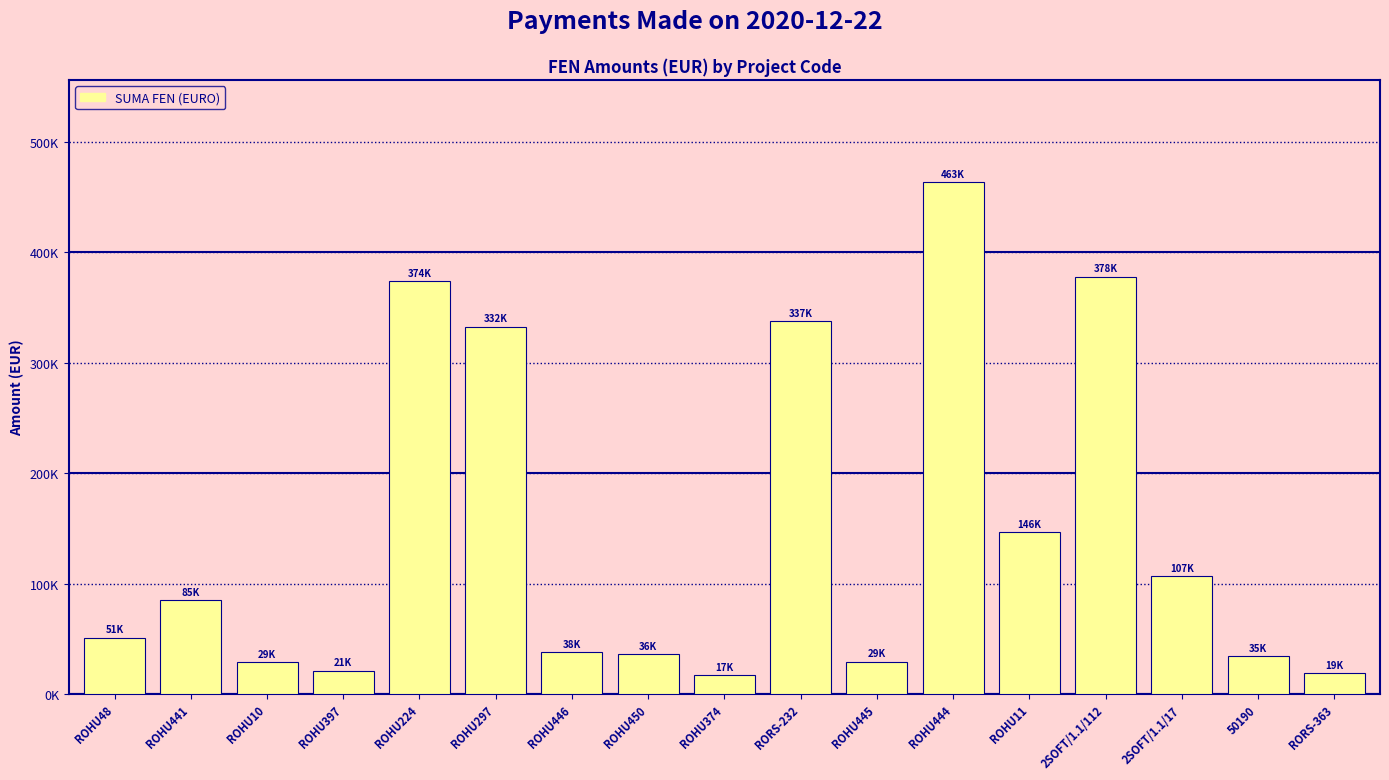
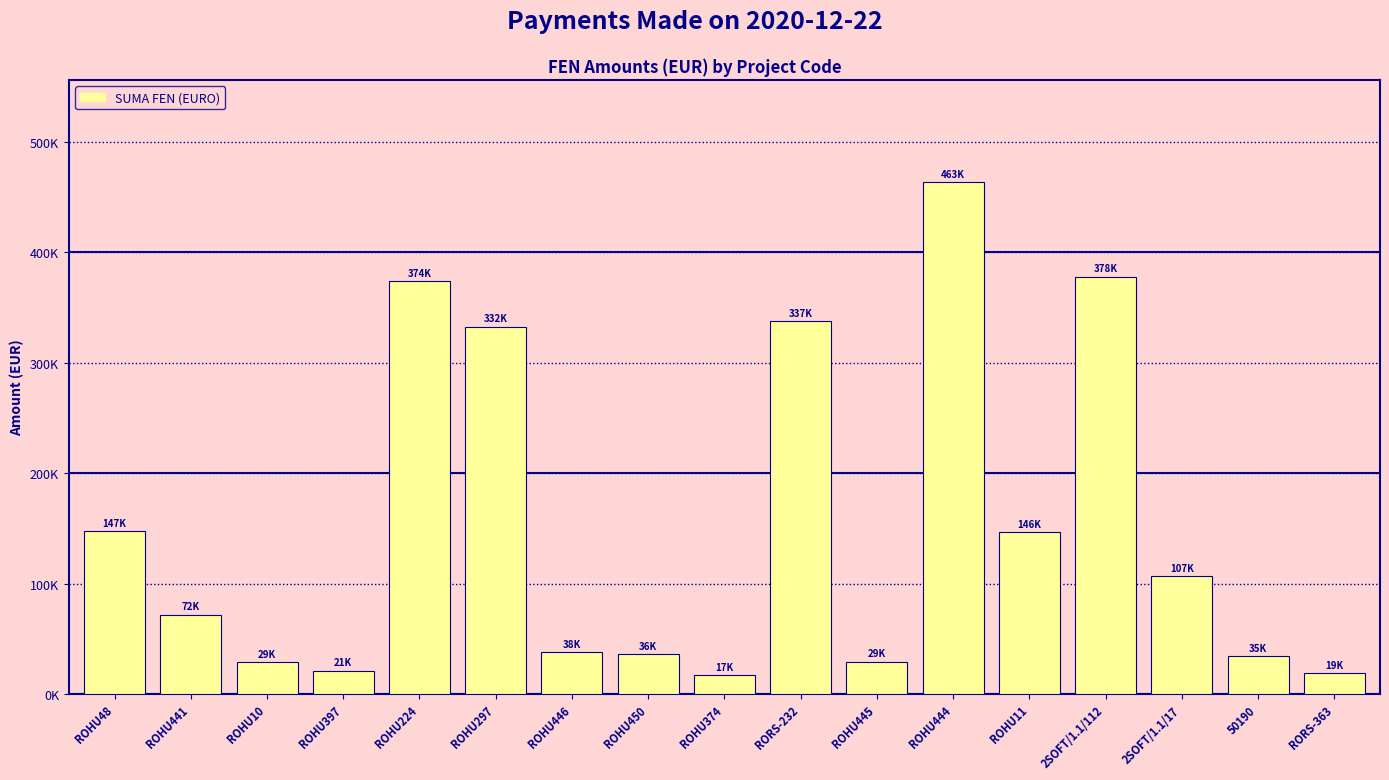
  {
-   "ROHU48": "51K",
-   "ROHU441": "85K",
+   "ROHU48": "147K",
+   "ROHU441": "72K",
    "ROHU10": "29K",
    "ROHU397": "21K",
    "ROHU224": "374K",
    "ROHU297": "332K",
    "ROHU446": "38K",
    "ROHU450": "36K",
    "ROHU374": "17K",
    "RORS-232": "337K",
    "ROHU445": "29K",
    "ROHU444": "463K",
    "ROHU11": "146K",
    "2SOFT/1.1/112": "378K",
    "2SOFT/1.1/17": "107K",
    "50190": "35K",
    "RORS-363": "19K"
  }
